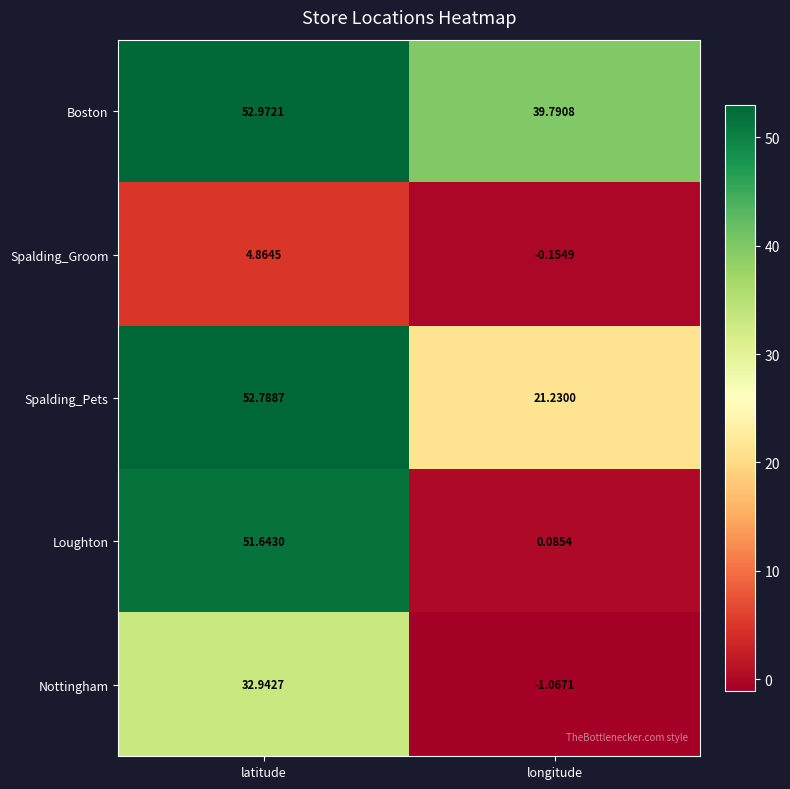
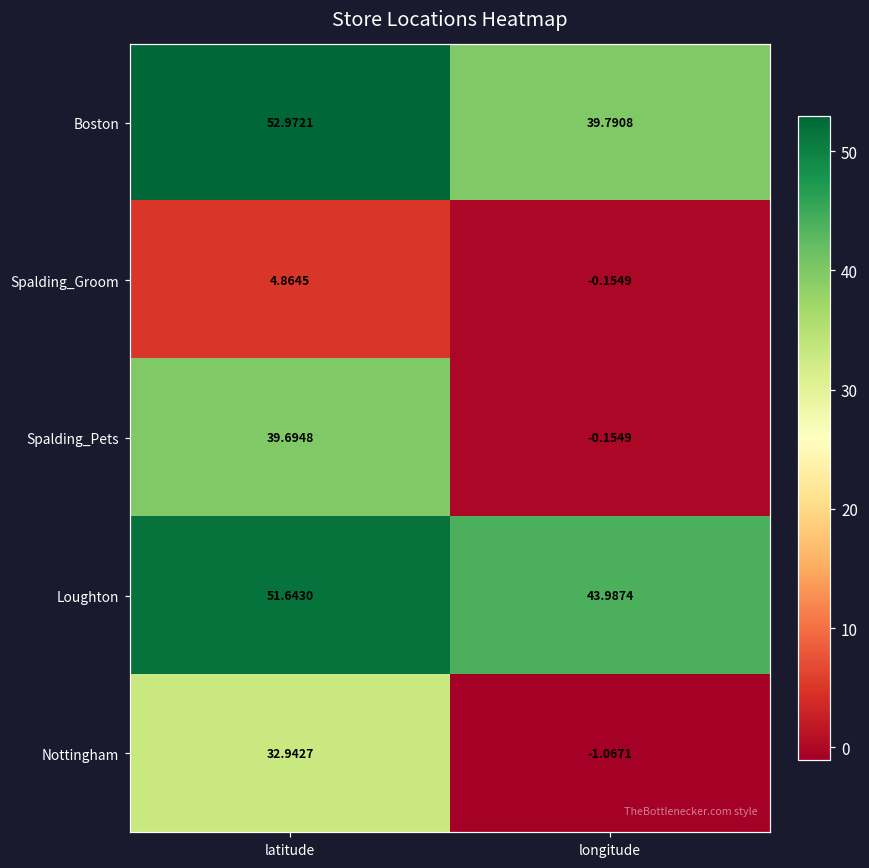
  {
    "Boston": {
      "latitude": 52.9721,
      "longitude": 39.7908
    },
    "Spalding_Groom": {
      "latitude": 4.8645,
      "longitude": -0.1549
    },
    "Spalding_Pets": {
-     "latitude": 52.7887,
-     "longitude": 21.2300
+     "latitude": 39.6948,
+     "longitude": -0.1549
    },
    "Loughton": {
      "latitude": 51.6430,
-     "longitude": 0.0854
+     "longitude": 43.9874
    },
    "Nottingham": {
      "latitude": 32.9427
    }
  }
